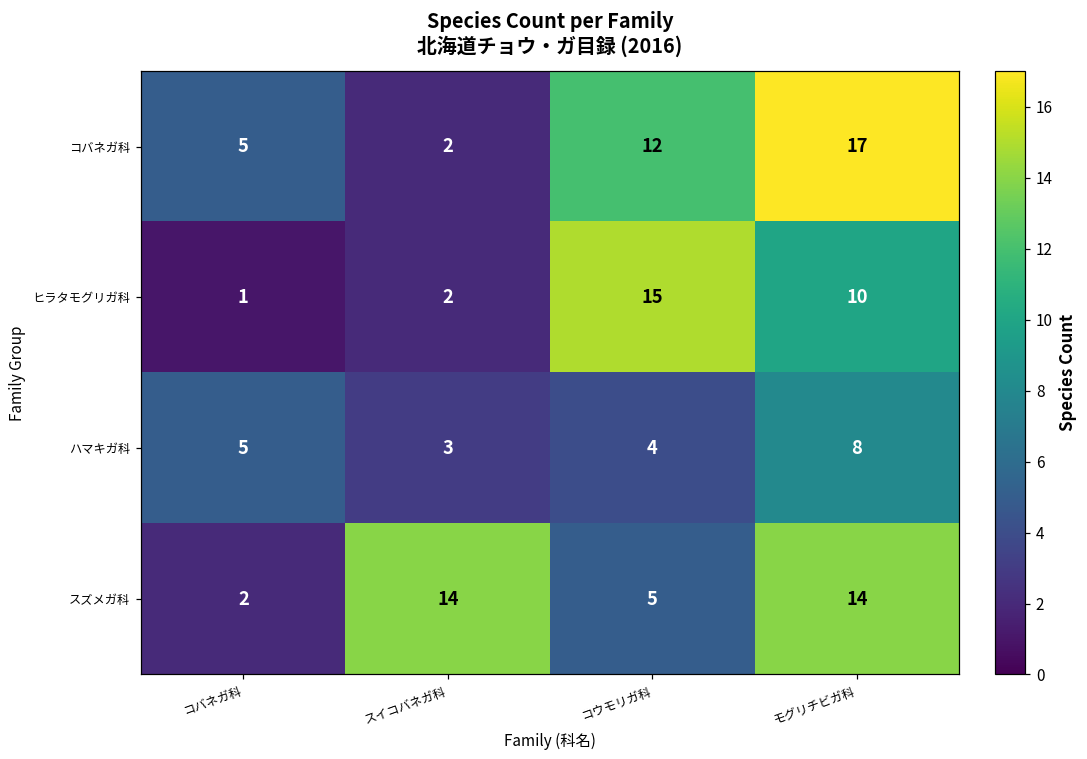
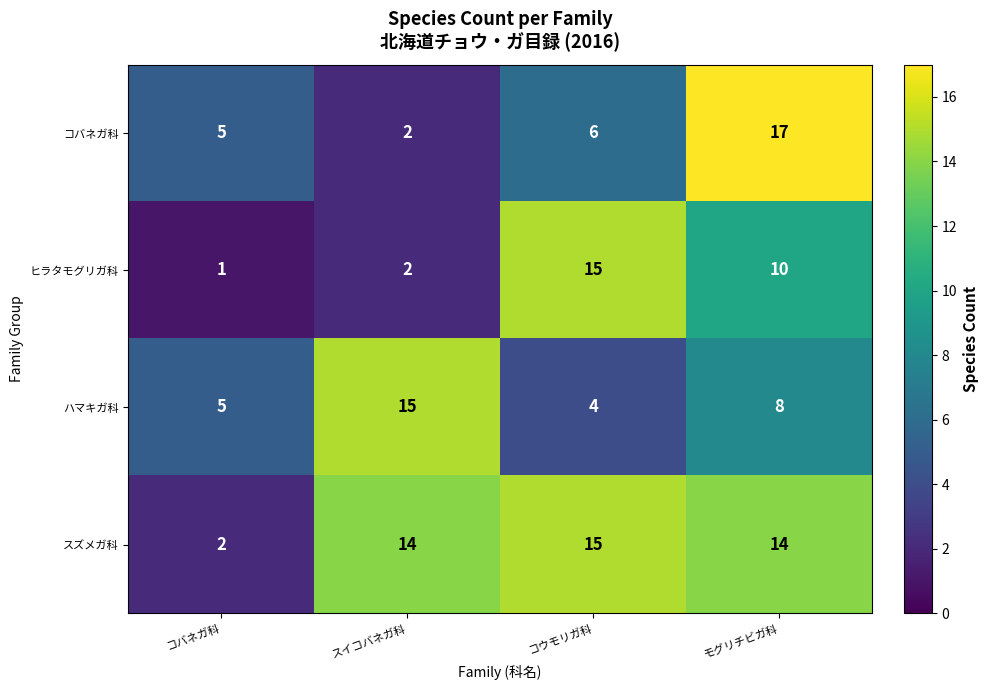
  {
    "コバネガ科": {
      "コバネガ科": 5,
      "スイコバネガ科": 2,
-     "コウモリガ科": 12,
+     "コウモリガ科": 6,
      "モグリチビガ科": 17
    },
    "ヒラタモグリガ科": {
      "コバネガ科": 1,
      "スイコバネガ科": 2,
      "コウモリガ科": 15,
      "モグリチビガ科": 10
    },
    "ハマキガ科": {
      "コバネガ科": 5,
-     "スイコバネガ科": 3,
+     "スイコバネガ科": 15,
      "コウモリガ科": 4,
      "モグリチビガ科": 8
    },
    "スズメガ科": {
      "コバネガ科": 2,
      "スイコバネガ科": 14,
-     "コウモリガ科": 5,
+     "コウモリガ科": 15,
      "モグリチビガ科": 14
    }
  }
